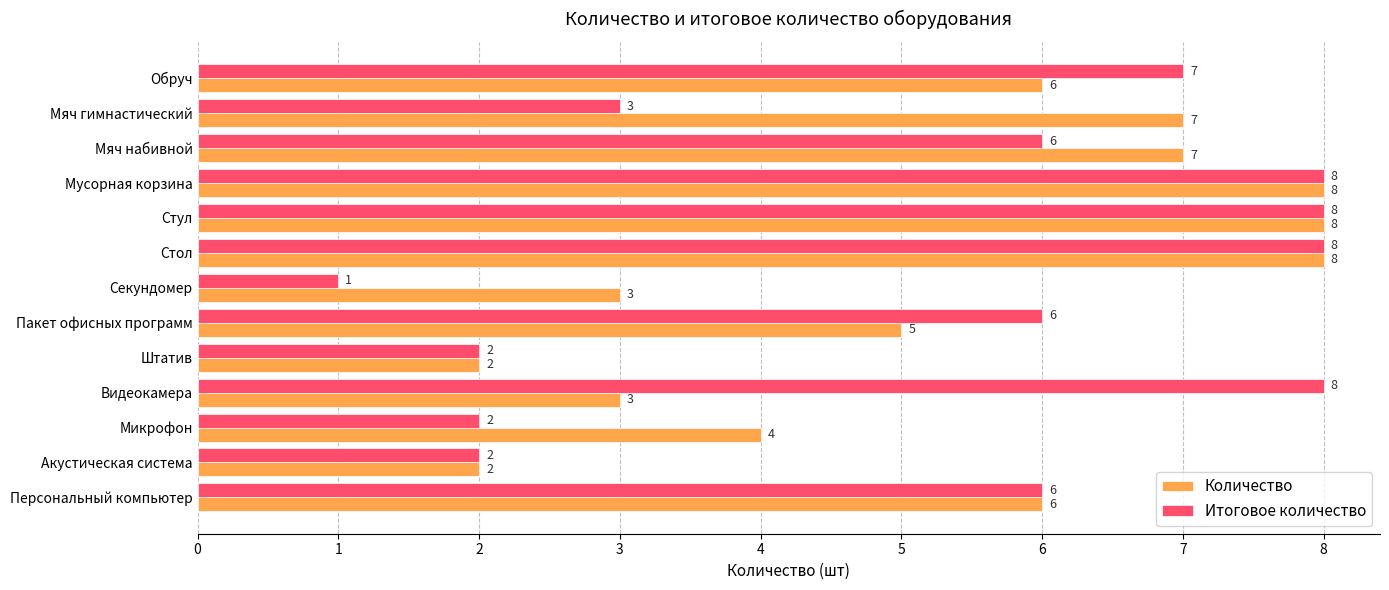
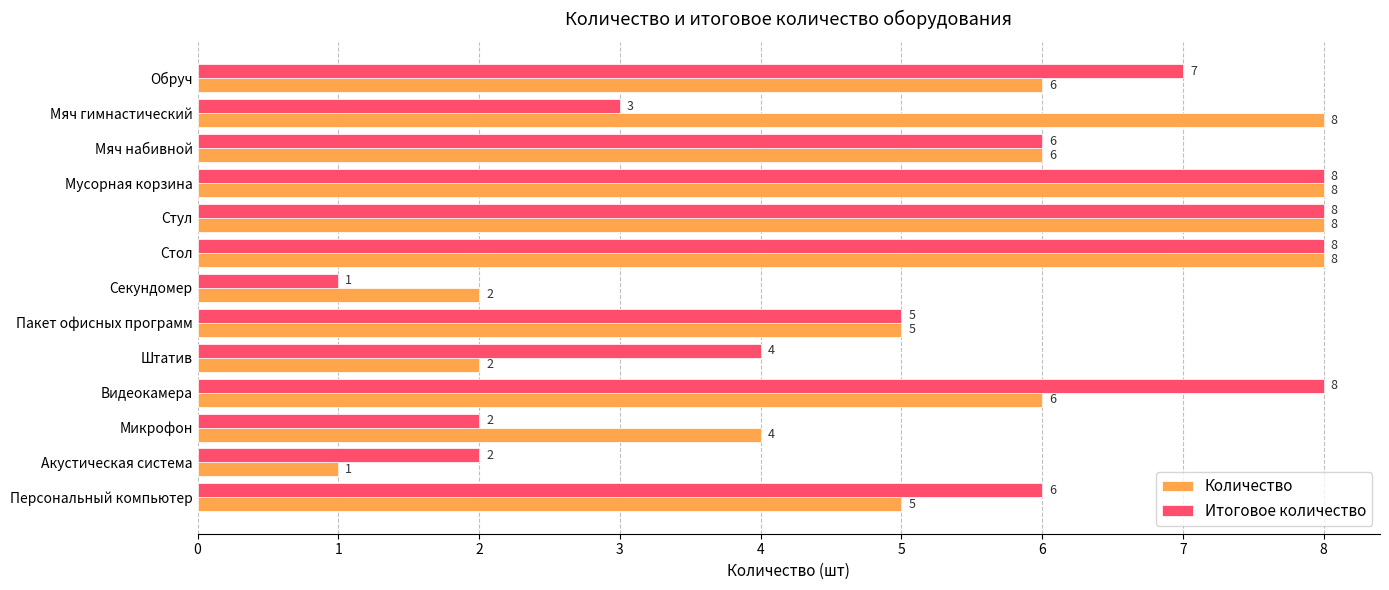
  {
    "Количество": {
      "Обруч": 6,
-     "Мяч гимнастический": 7,
-     "Мяч набивной": 7,
+     "Мяч гимнастический": 8,
+     "Мяч набивной": 6,
      "Мусорная корзина": 8,
      "Стул": 8,
      "Стол": 8,
-     "Секундомер": 3,
+     "Секундомер": 2,
      "Пакет офисных программ": 5,
      "Штатив": 2,
-     "Видеокамера": 3,
+     "Видеокамера": 6,
      "Микрофон": 4,
-     "Акустическая система": 2,
-     "Персональный компьютер": 6
+     "Акустическая система": 1,
+     "Персональный компьютер": 5
    },
    "Итоговое количество": {
      "Обруч": 7,
      "Мяч гимнастический": 3,
      "Мяч набивной": 6,
      "Мусорная корзина": 8,
      "Стул": 8,
      "Стол": 8,
      "Секундомер": 1,
-     "Пакет офисных программ": 6,
-     "Штатив": 2,
+     "Пакет офисных программ": 5,
+     "Штатив": 4,
      "Видеокамера": 8,
      "Микрофон": 2,
      "Акустическая система": 2,
      "Персональный компьютер": 6
    }
  }
